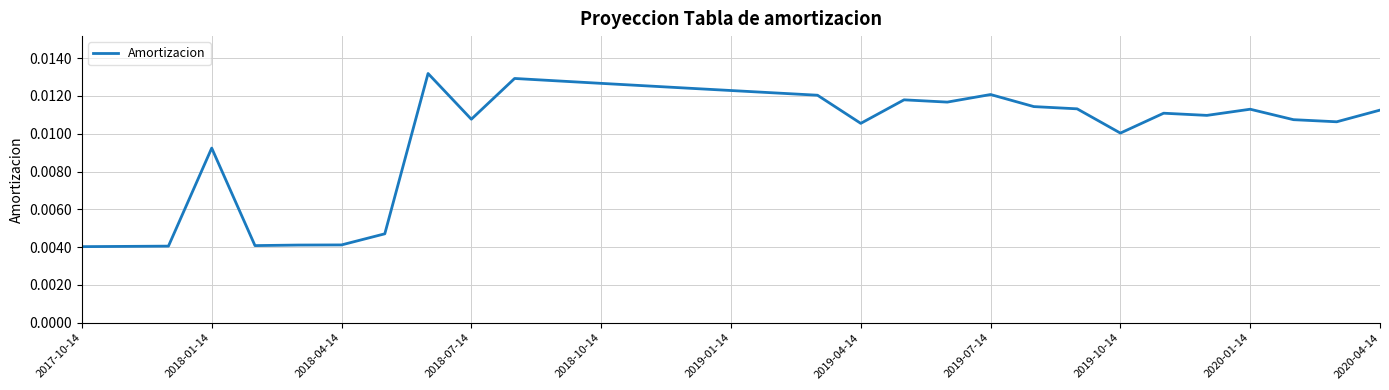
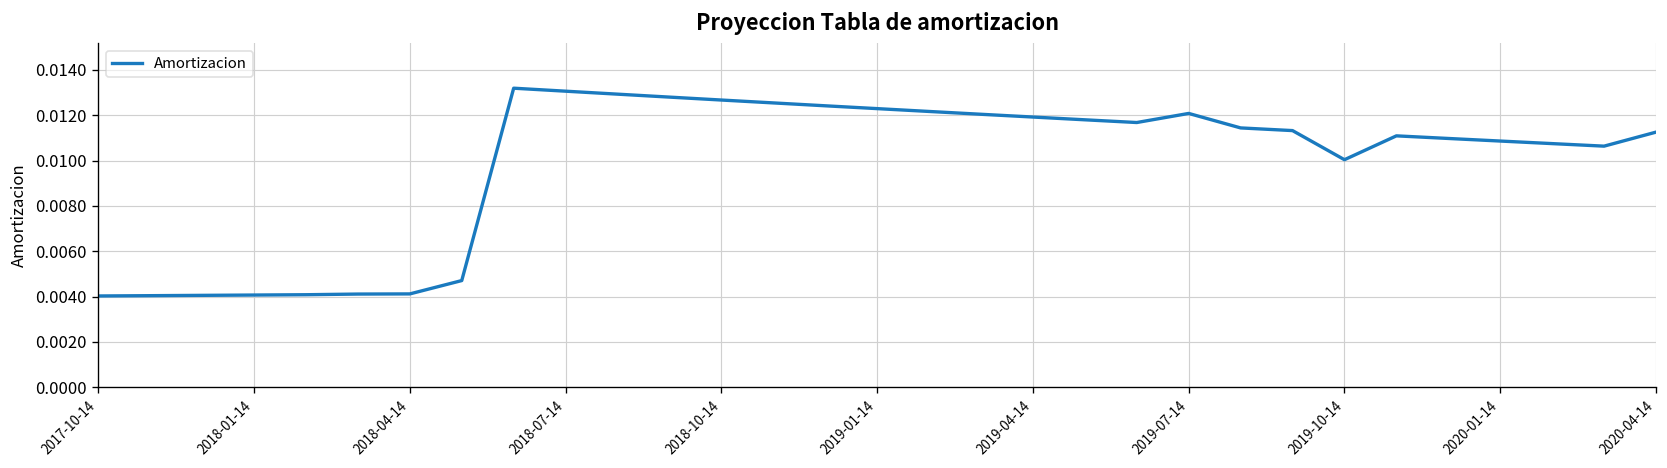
  {
    "2017-10-14": 0.0040,
-   "2018-01-14": 0.0092,
+   "2018-01-14": 0.0041,
    "2018-04-14": 0.0041,
-   "2018-07-14": 0.0108,
+   "2018-07-14": 0.0131,
    "2018-10-14": 0.0127,
    "2019-01-14": 0.0123,
-   "2019-04-14": 0.0106,
+   "2019-04-14": 0.0119,
    "2019-07-14": 0.0121,
    "2019-10-14": 0.0100,
-   "2020-01-14": 0.0113,
+   "2020-01-14": 0.0109,
    "2020-04-14": 0.0113
  }
